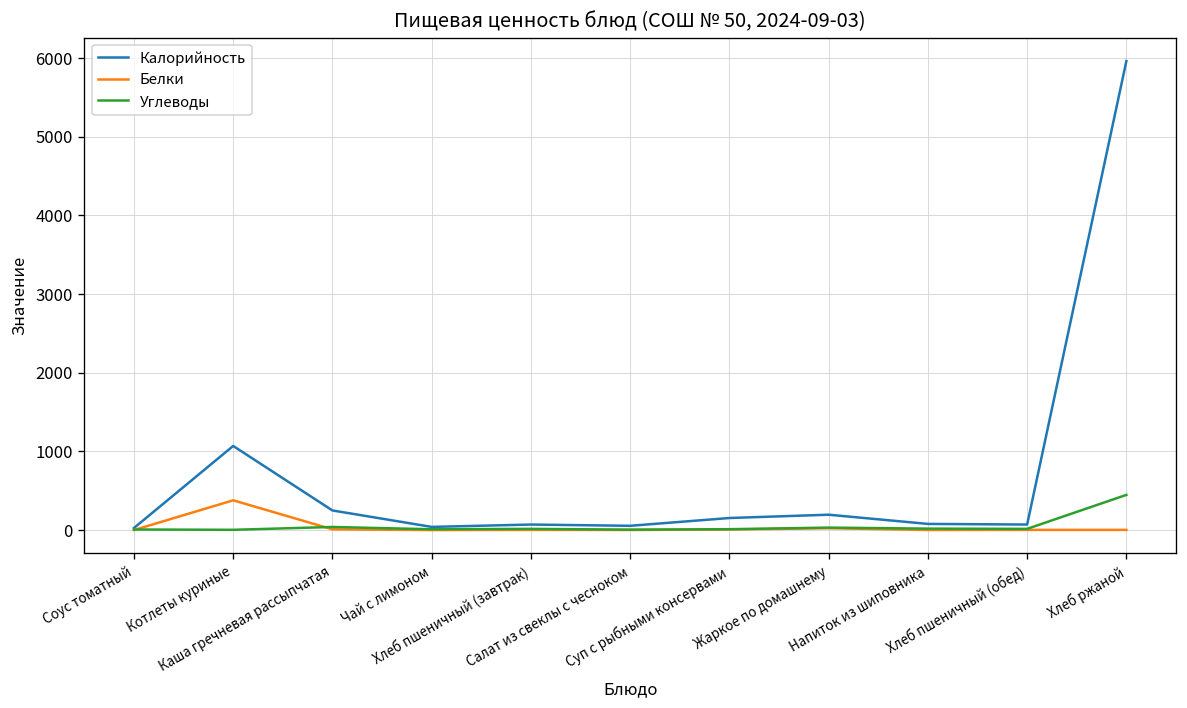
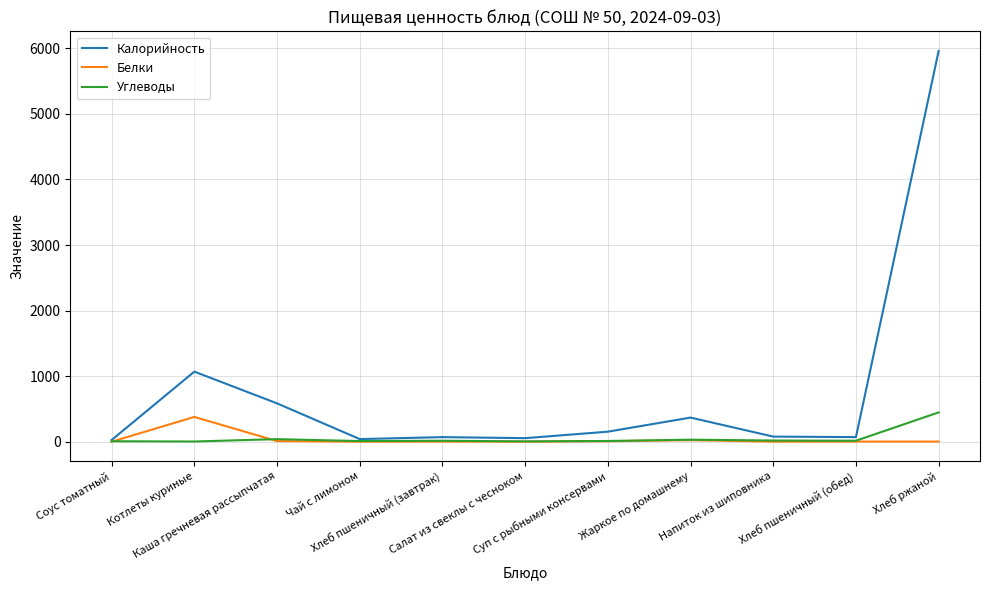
  {
    "Калорийность": {
      "Котлеты куриные": 1100,
-     "Каша гречневая рассыпчатая": 200,
+     "Каша гречневая рассыпчатая": 600,
      "Хлеб пшеничный (завтрак)": 100,
      "Салат из свеклы с чесноком": 100,
      "Суп с рыбными консервами": 200,
-     "Жаркое по домашнему": 200,
+     "Жаркое по домашнему": 400,
      "Напиток из шиповника": 100,
      "Хлеб пшеничный (обед)": 100,
      "Хлеб ржаной": 6000
    },
    "Белки": {
      "Котлеты куриные": 400,
      "Хлеб ржаной": 0
    },
    "Углеводы": {
      "Котлеты куриные": 0,
      "Хлеб ржаной": 400
    }
  }
